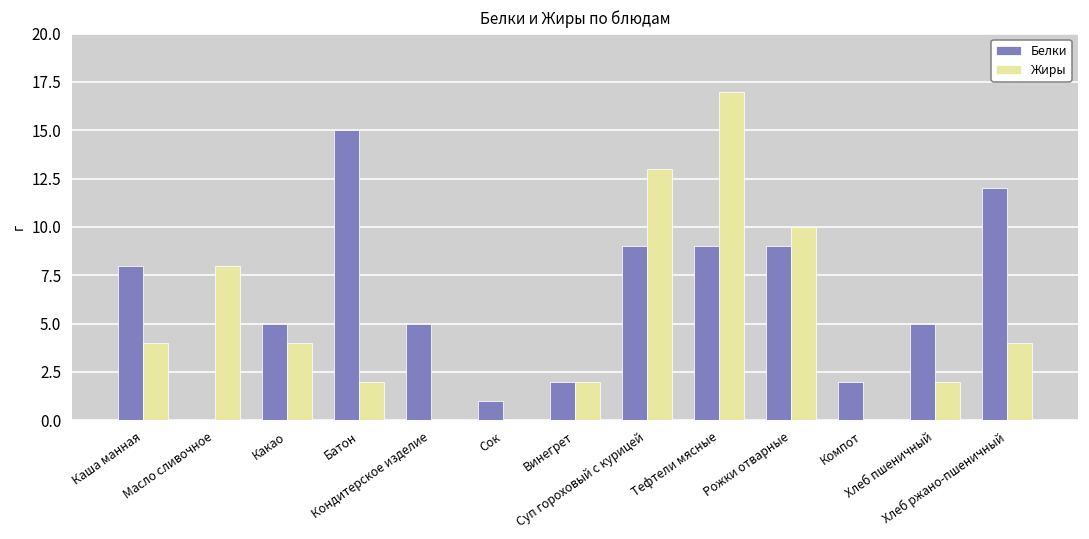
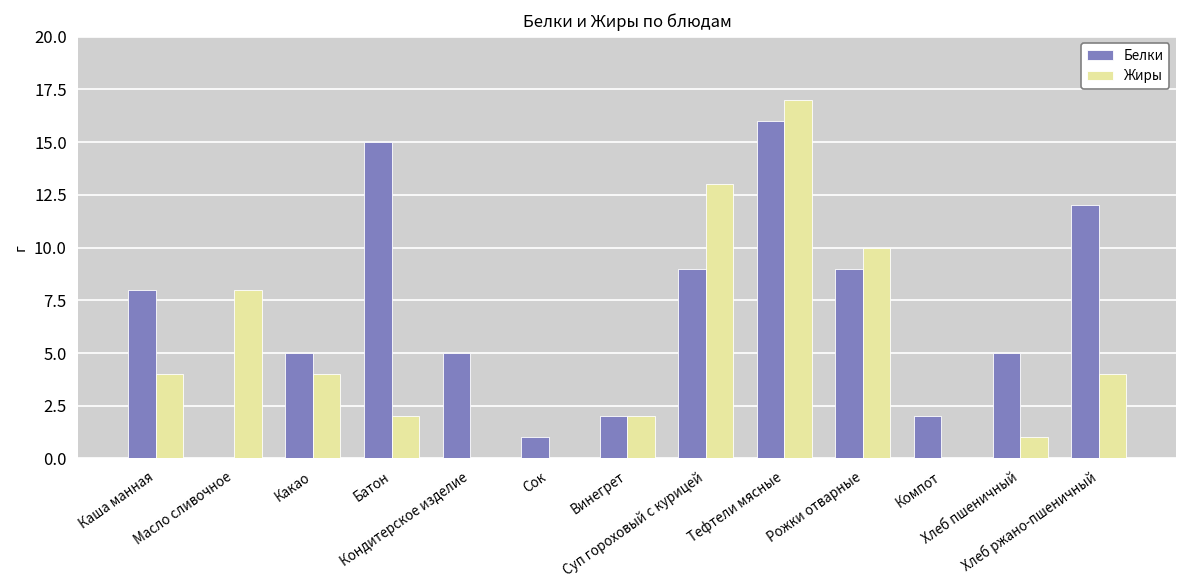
  {
    "Белки": {
      "Каша манная": 8,
      "Масло сливочное": 0,
      "Какао": 5,
      "Батон": 15,
      "Кондитерское изделие": 5,
      "Сок": 1,
      "Винегрет": 2,
      "Суп гороховый с курицей": 9,
-     "Тефтели мясные": 9,
+     "Тефтели мясные": 16,
      "Рожки отварные": 9,
      "Компот": 2,
      "Хлеб пшеничный": 5,
      "Хлеб ржано-пшеничный": 12
    },
    "Жиры": {
      "Каша манная": 4,
      "Масло сливочное": 8,
      "Какао": 4,
      "Батон": 2,
      "Кондитерское изделие": 0,
      "Сок": 0,
      "Винегрет": 2,
      "Суп гороховый с курицей": 13,
      "Тефтели мясные": 17,
      "Рожки отварные": 10,
      "Компот": 0,
-     "Хлеб пшеничный": 2,
+     "Хлеб пшеничный": 1,
      "Хлеб ржано-пшеничный": 4
    }
  }
